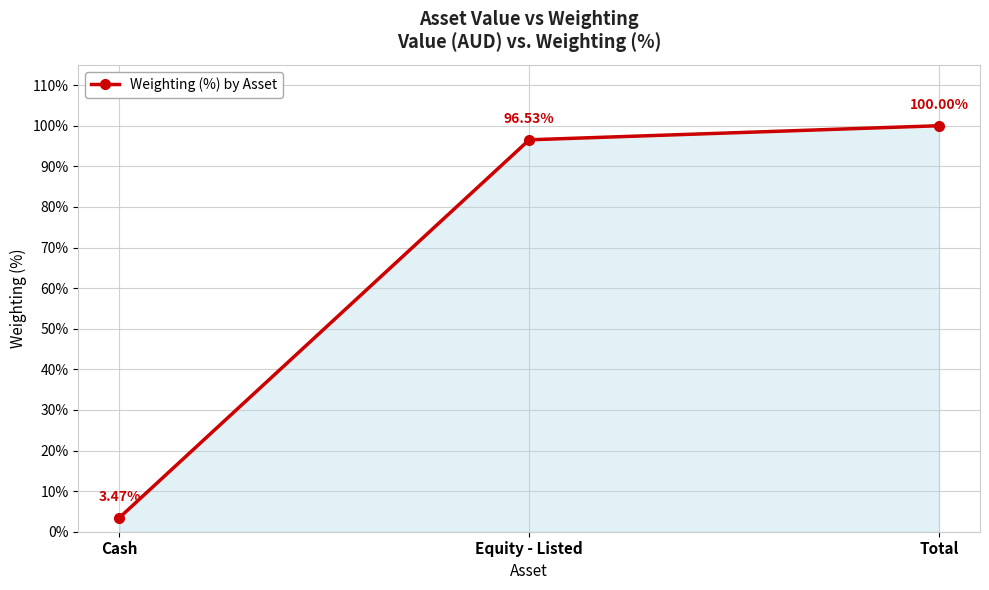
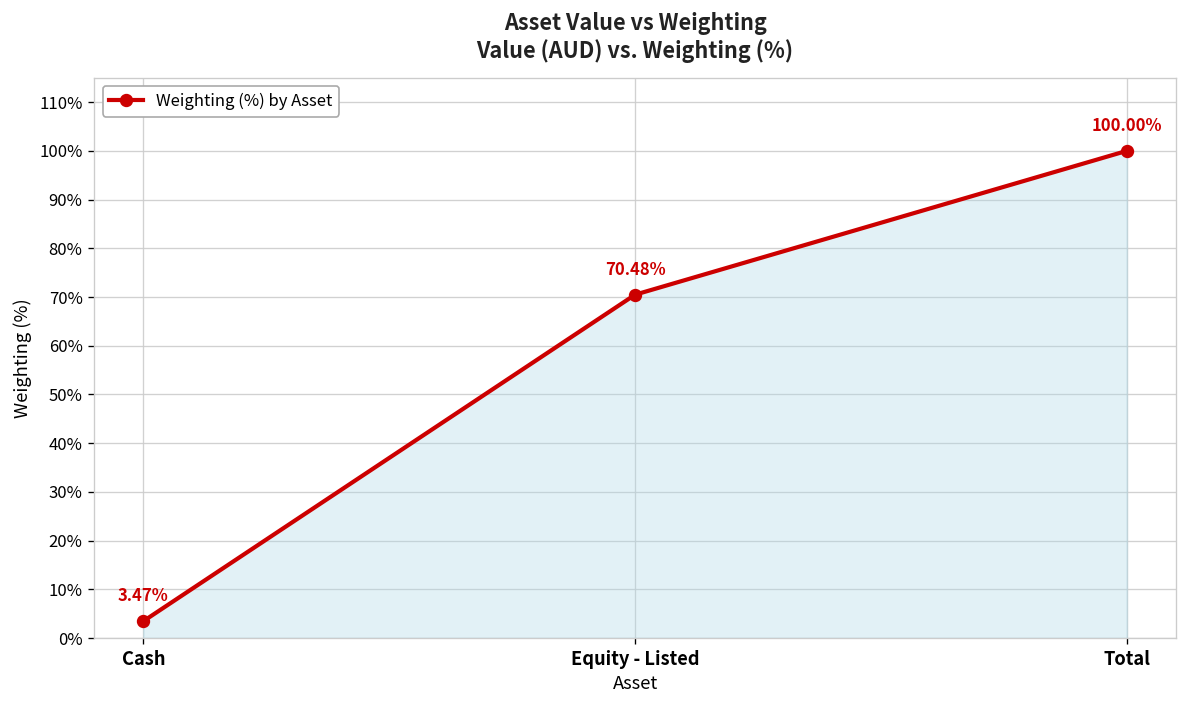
  {
    "Cash": "3.47%",
-   "Equity - Listed": "96.53%",
+   "Equity - Listed": "70.48%",
    "Total": "100.00%"
  }
